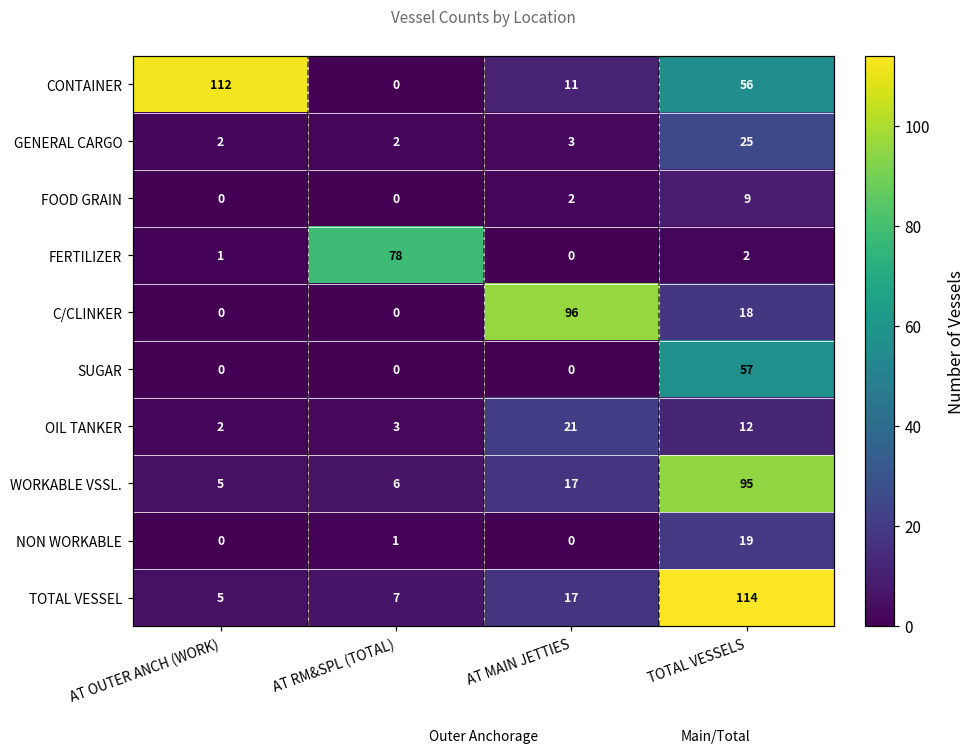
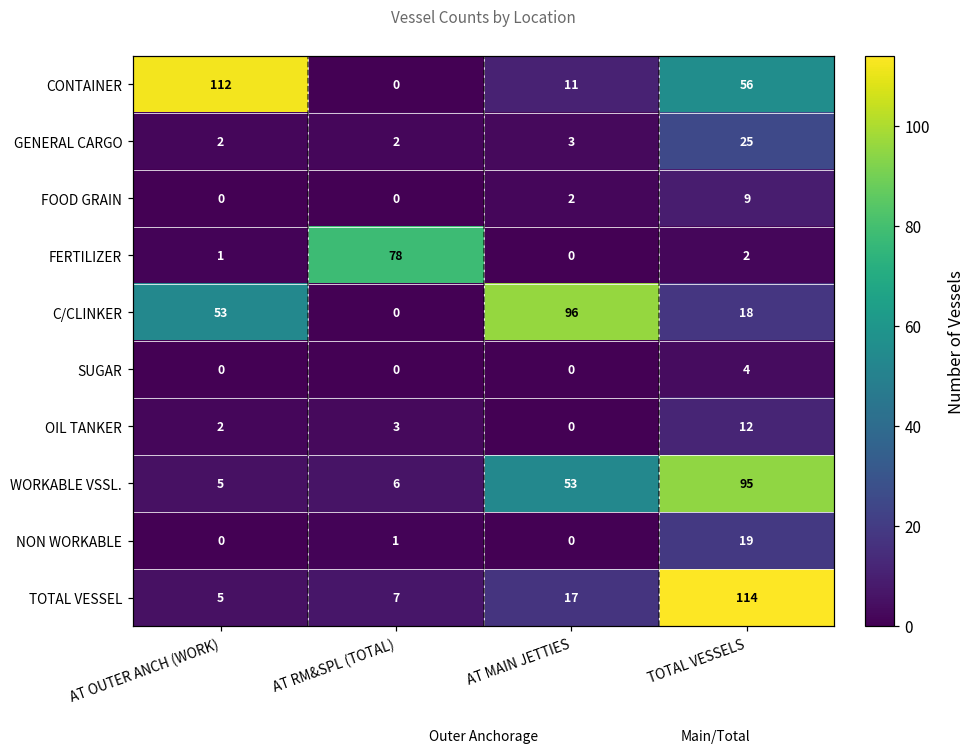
  {
    "CONTAINER": {
      "AT OUTER ANCH (WORK)": 112,
      "AT RM&SPL (TOTAL)": 0,
      "AT MAIN JETTIES": 11,
      "TOTAL VESSELS": 56
    },
    "GENERAL CARGO": {
      "AT OUTER ANCH (WORK)": 2,
      "AT RM&SPL (TOTAL)": 2,
      "AT MAIN JETTIES": 3,
      "TOTAL VESSELS": 25
    },
    "FOOD GRAIN": {
      "AT OUTER ANCH (WORK)": 0,
      "AT RM&SPL (TOTAL)": 0,
      "AT MAIN JETTIES": 2,
      "TOTAL VESSELS": 9
    },
    "FERTILIZER": {
      "AT OUTER ANCH (WORK)": 1,
      "AT RM&SPL (TOTAL)": 78,
      "AT MAIN JETTIES": 0,
      "TOTAL VESSELS": 2
    },
    "C/CLINKER": {
-     "AT OUTER ANCH (WORK)": 0,
+     "AT OUTER ANCH (WORK)": 53,
      "AT RM&SPL (TOTAL)": 0,
      "AT MAIN JETTIES": 96,
      "TOTAL VESSELS": 18
    },
    "SUGAR": {
      "AT OUTER ANCH (WORK)": 0,
      "AT RM&SPL (TOTAL)": 0,
      "AT MAIN JETTIES": 0,
-     "TOTAL VESSELS": 57
+     "TOTAL VESSELS": 4
    },
    "OIL TANKER": {
      "AT OUTER ANCH (WORK)": 2,
      "AT RM&SPL (TOTAL)": 3,
-     "AT MAIN JETTIES": 21,
+     "AT MAIN JETTIES": 0,
      "TOTAL VESSELS": 12
    },
    "WORKABLE VSSL.": {
      "AT OUTER ANCH (WORK)": 5,
      "AT RM&SPL (TOTAL)": 6,
-     "AT MAIN JETTIES": 17,
+     "AT MAIN JETTIES": 53,
      "TOTAL VESSELS": 95
    },
    "NON WORKABLE": {
      "AT OUTER ANCH (WORK)": 0,
      "AT RM&SPL (TOTAL)": 1,
      "AT MAIN JETTIES": 0,
      "TOTAL VESSELS": 19
    },
    "TOTAL VESSEL": {
      "AT OUTER ANCH (WORK)": 5,
      "AT RM&SPL (TOTAL)": 7,
      "AT MAIN JETTIES": 17,
      "TOTAL VESSELS": 114
    }
  }
